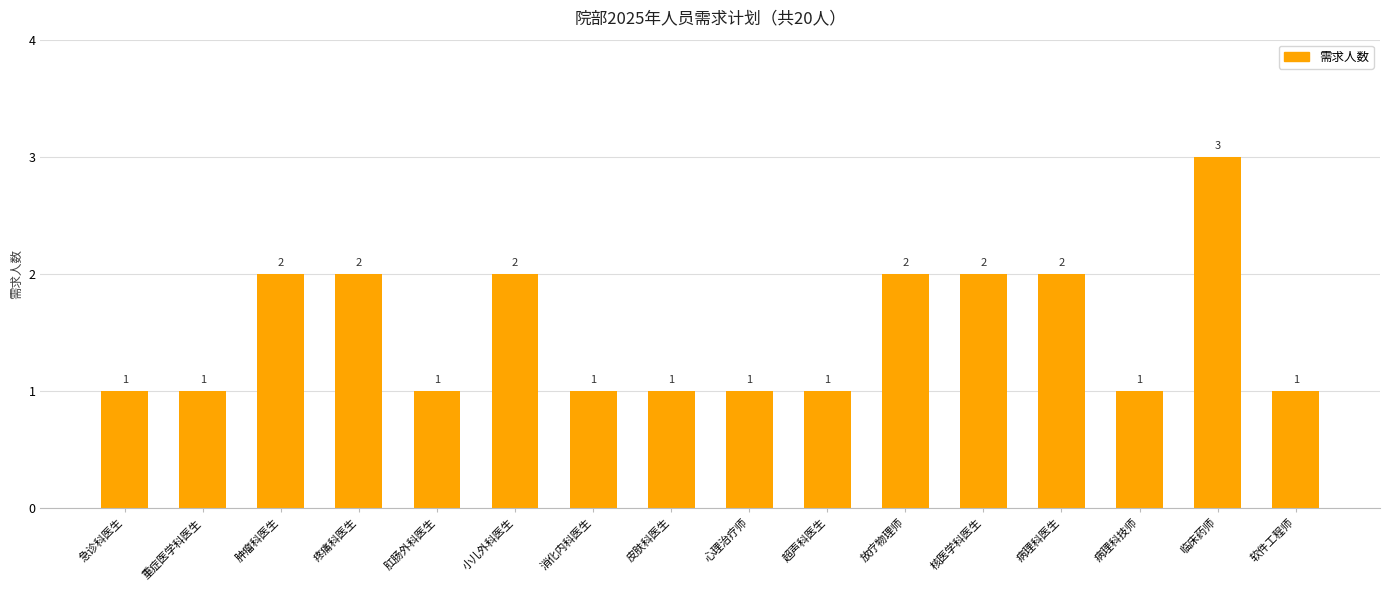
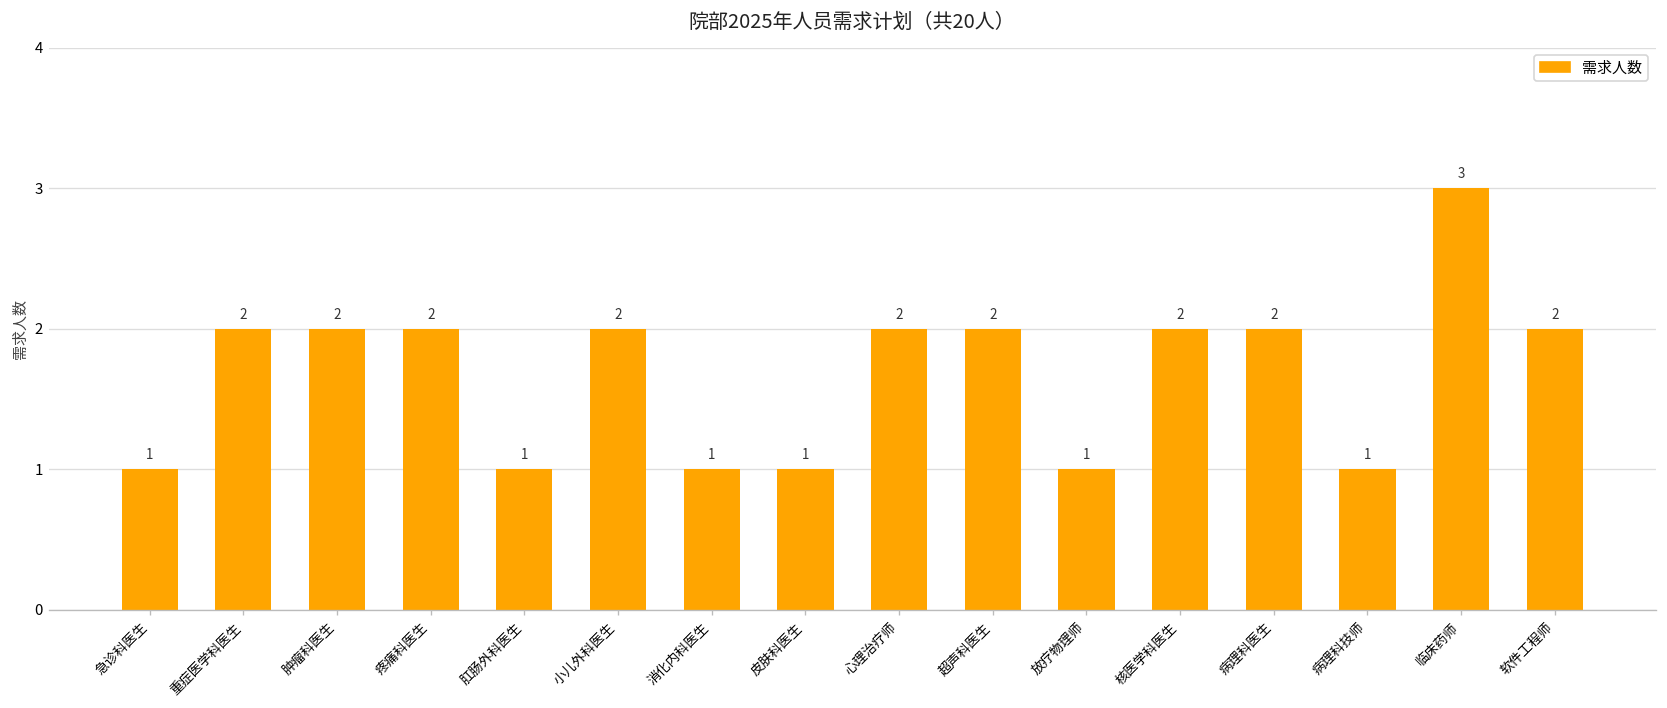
  {
    "急诊科医生": 1,
-   "重症医学科医生": 1,
+   "重症医学科医生": 2,
    "肿瘤科医生": 2,
    "疼痛科医生": 2,
    "肛肠外科医生": 1,
    "小儿外科医生": 2,
    "消化内科医生": 1,
    "皮肤科医生": 1,
-   "心理治疗师": 1,
-   "超声科医生": 1,
-   "放疗物理师": 2,
+   "心理治疗师": 2,
+   "超声科医生": 2,
+   "放疗物理师": 1,
    "核医学科医生": 2,
    "病理科医生": 2,
    "病理科技师": 1,
    "临床药师": 3,
-   "软件工程师": 1
+   "软件工程师": 2
  }
